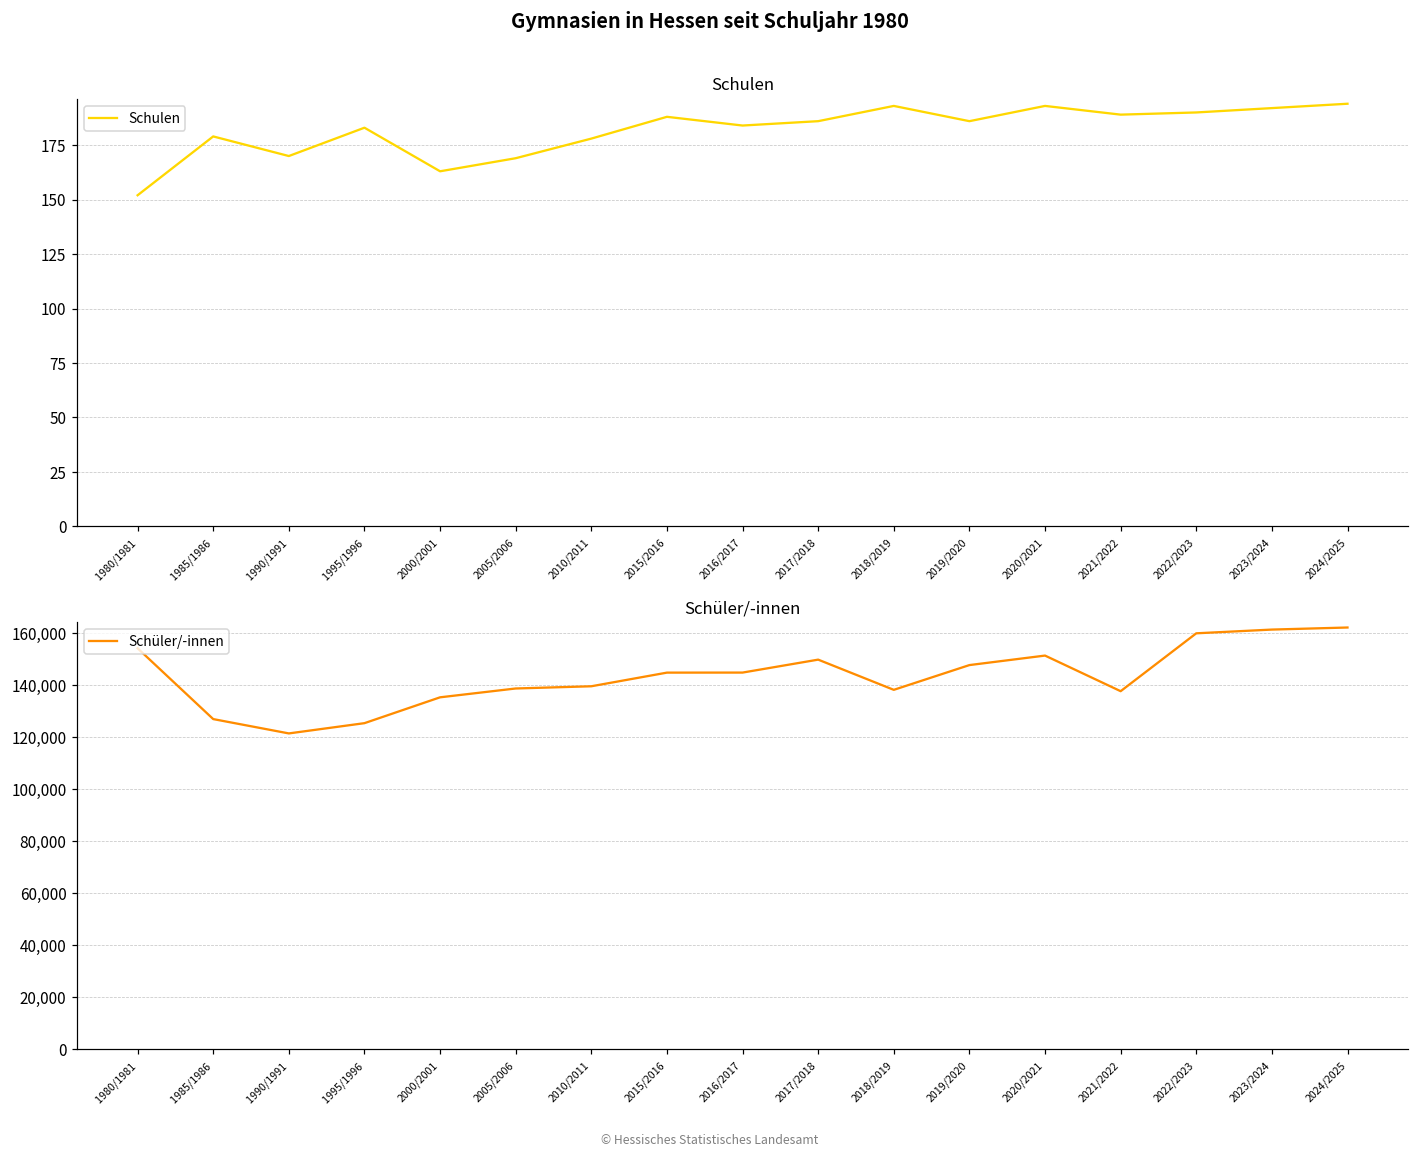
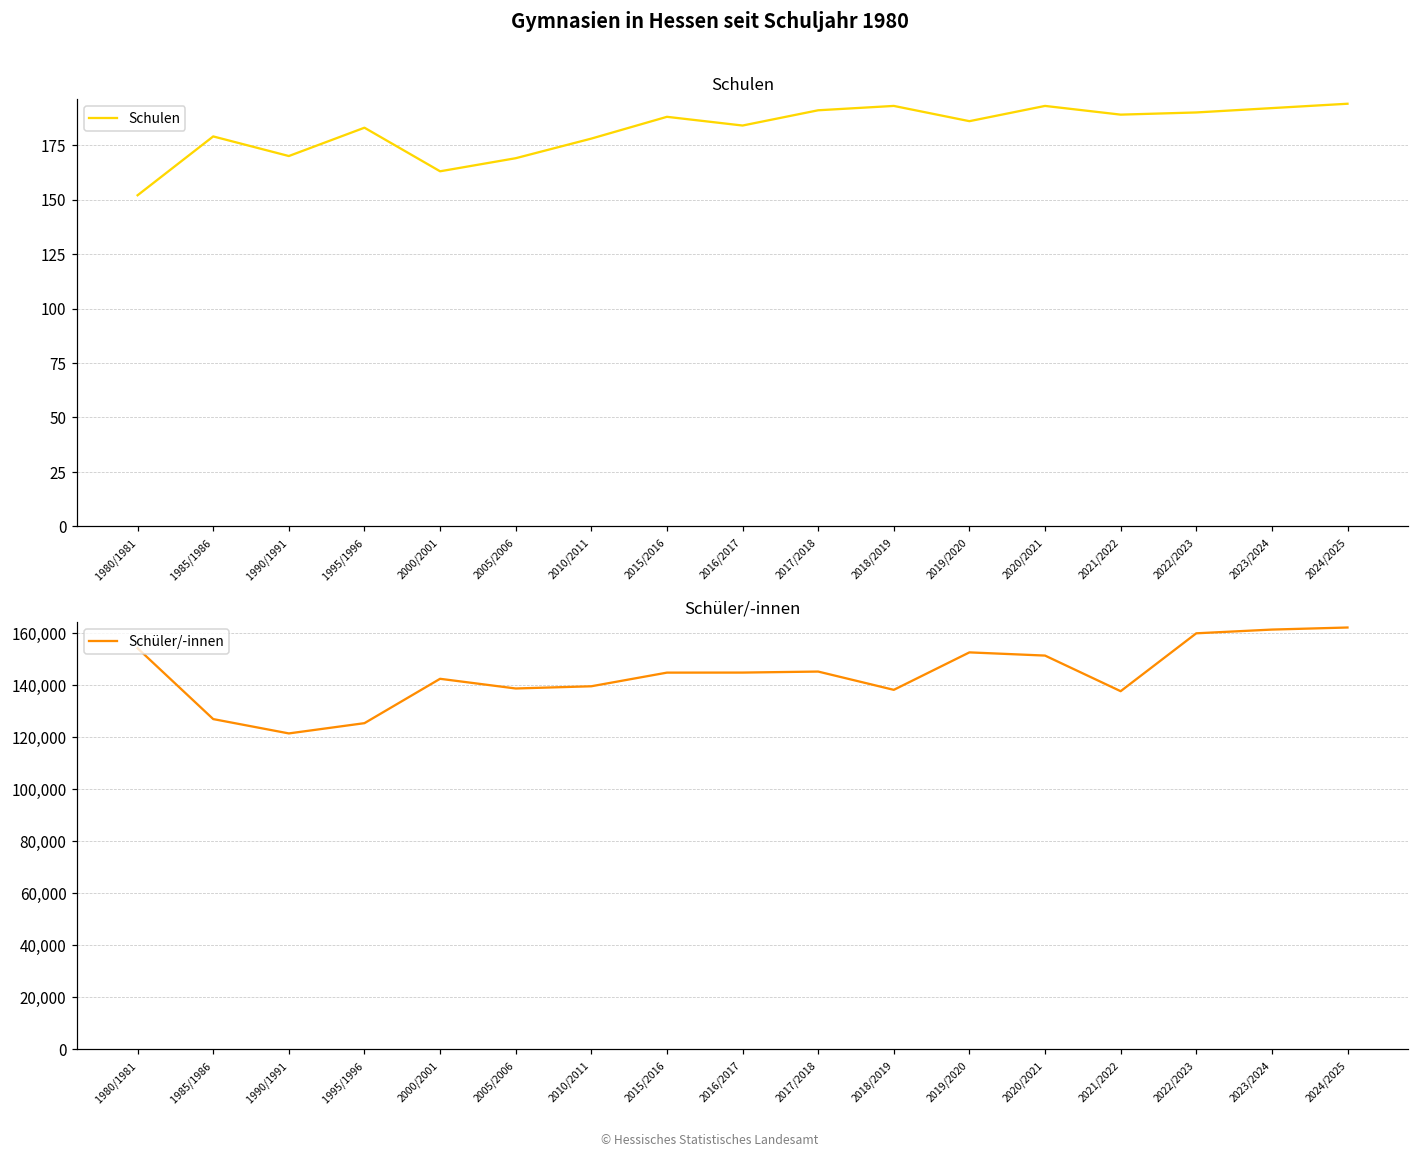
  {
    "Schulen": {
      "1980/1981": "152",
      "1985/1986": "179",
      "1990/1991": "170",
      "1995/1996": "183",
      "2000/2001": "163",
      "2005/2006": "169",
      "2010/2011": "178",
      "2015/2016": "188",
      "2016/2017": "184",
-     "2017/2018": "186",
+     "2017/2018": "191",
      "2018/2019": "193",
      "2019/2020": "186",
      "2020/2021": "193",
      "2021/2022": "189",
      "2022/2023": "190",
      "2023/2024": "192",
      "2024/2025": "194"
    },
    "Schüler/-innen": {
      "1985/1986": "127,000",
      "1990/1991": "121,000",
      "1995/1996": "125,000",
-     "2000/2001": "135,000",
+     "2000/2001": "142,000",
      "2005/2006": "139,000",
      "2010/2011": "140,000",
      "2015/2016": "145,000",
      "2016/2017": "145,000",
-     "2017/2018": "150,000",
+     "2017/2018": "145,000",
      "2018/2019": "138,000",
-     "2019/2020": "148,000",
+     "2019/2020": "153,000",
      "2020/2021": "151,000",
      "2021/2022": "138,000",
      "2022/2023": "160,000",
      "2023/2024": "161,000",
      "2024/2025": "162,000"
    }
  }
